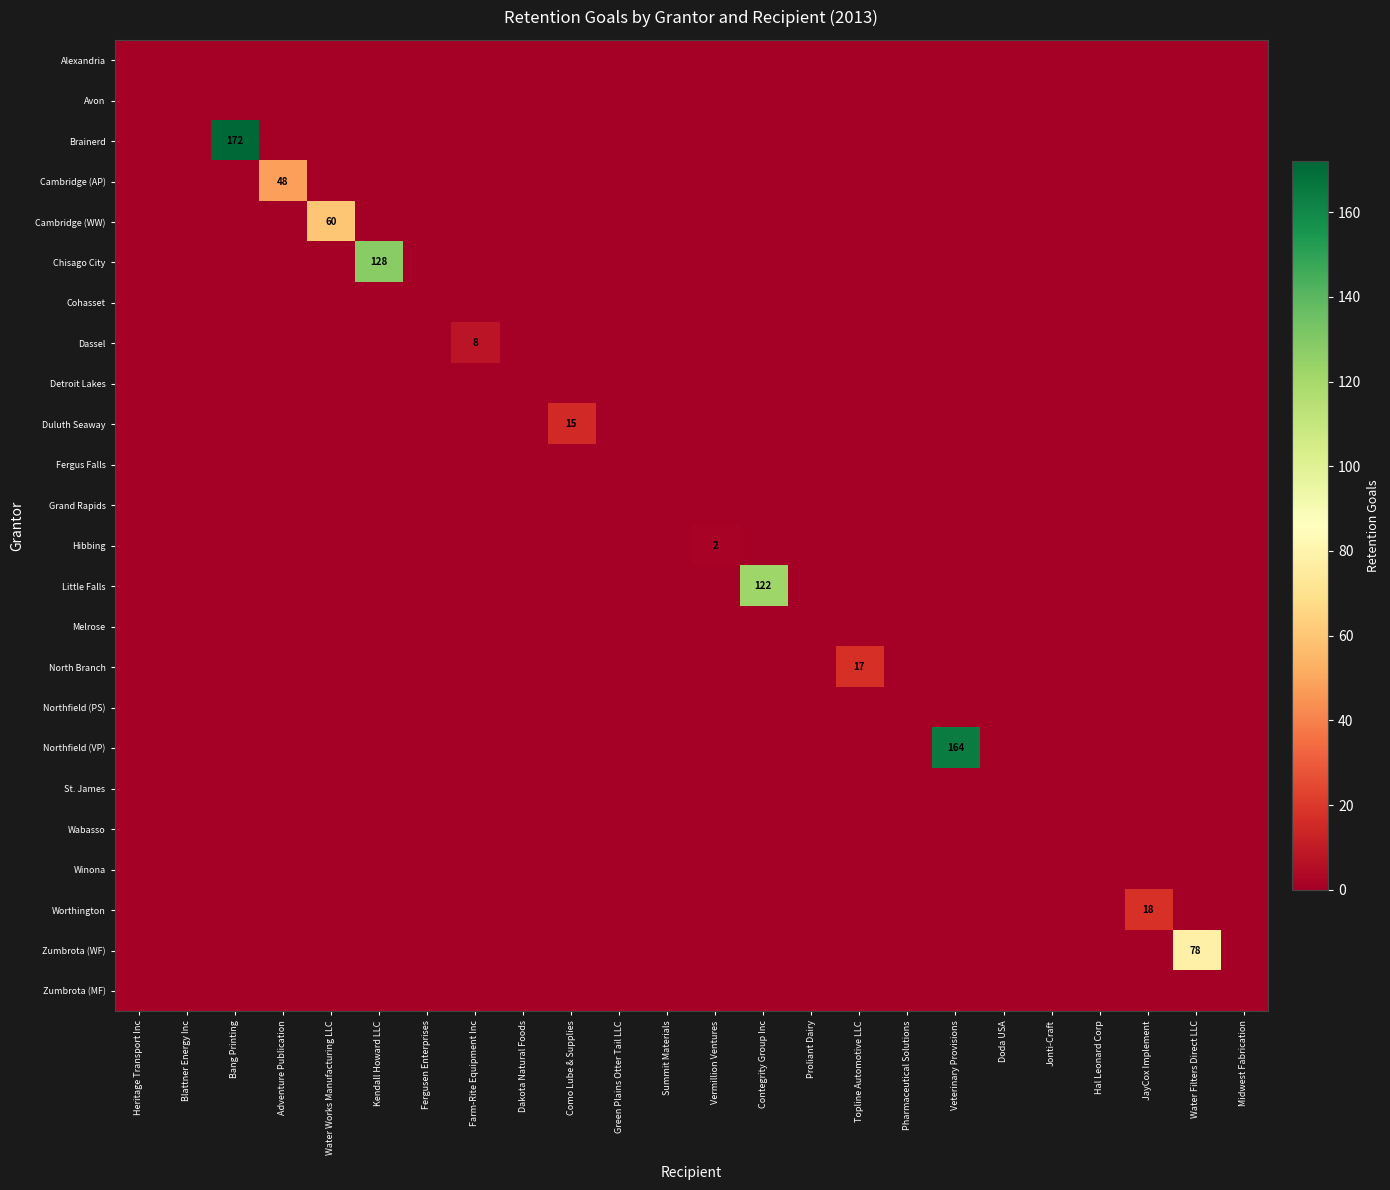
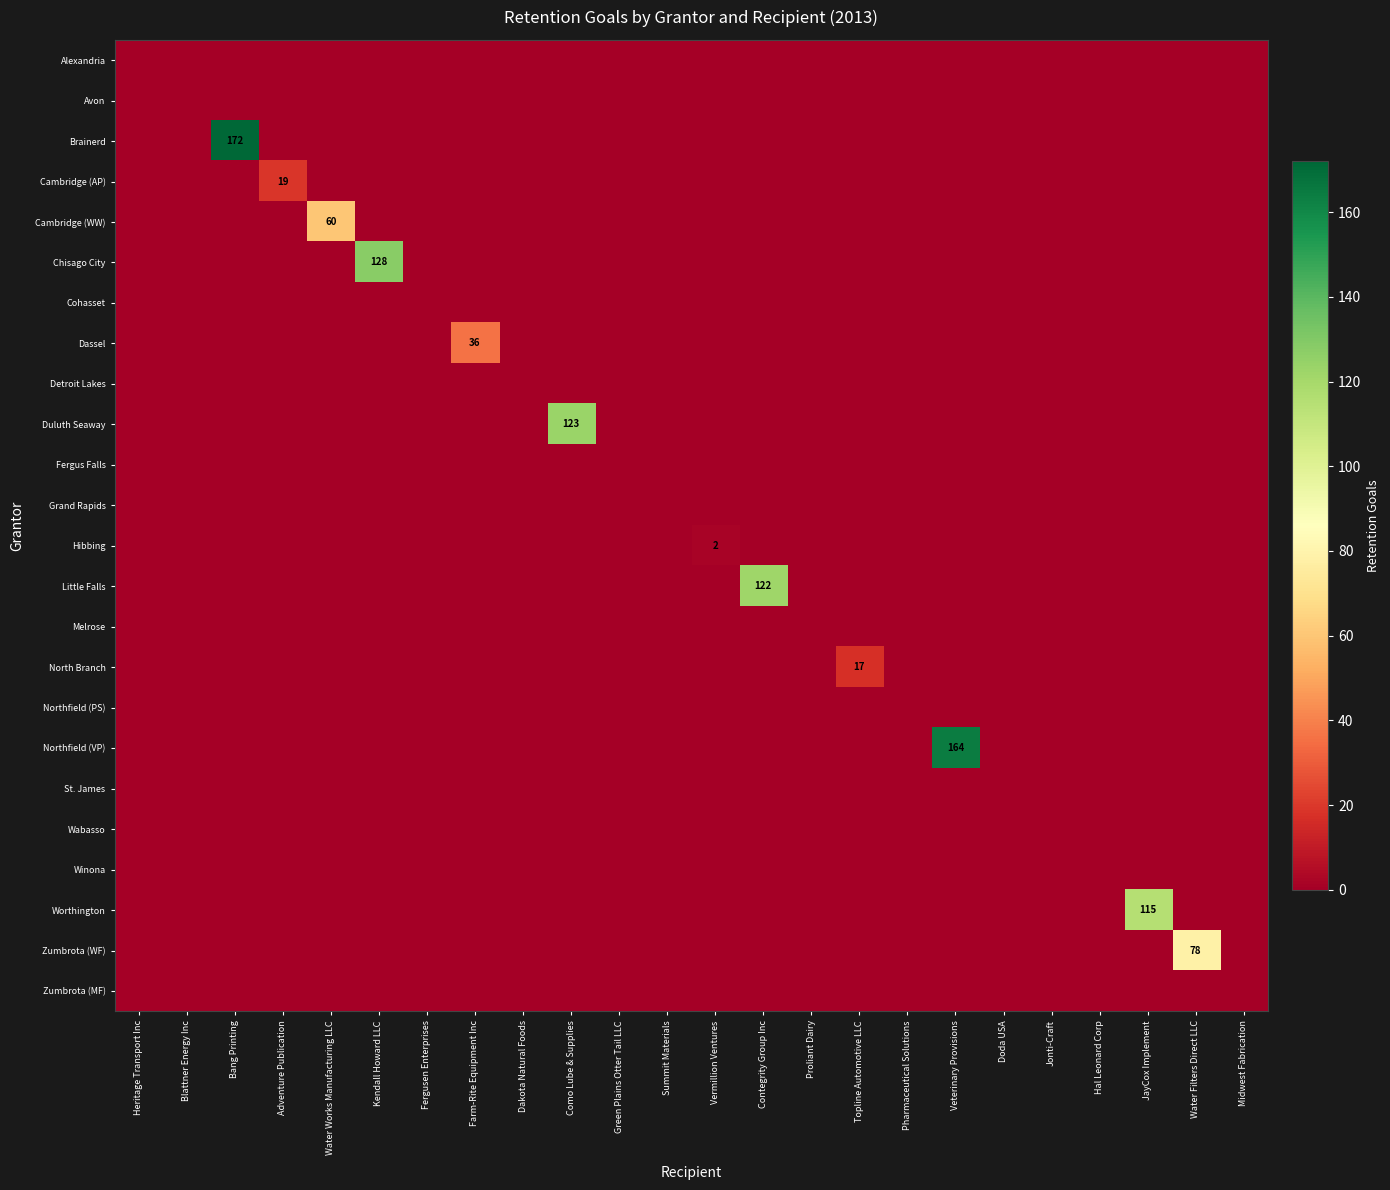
  {
    "Brainerd": {
      "Bang Printing": 172
    },
    "Cambridge (AP)": {
-     "Adventure Publication": 48
+     "Adventure Publication": 19
    },
    "Cambridge (WW)": {
      "Water Works Manufacturing LLC": 60
    },
    "Chisago City": {
      "Kendall Howard LLC": 128
    },
    "Dassel": {
-     "Farm-Rite Equipment Inc": 8
+     "Farm-Rite Equipment Inc": 36
    },
    "Duluth Seaway": {
-     "Como Lube & Supplies": 15
+     "Como Lube & Supplies": 123
    },
    "Hibbing": {
      "Vermillion Ventures": 2
    },
    "Little Falls": {
      "Contegrity Group Inc": 122
    },
    "North Branch": {
      "Topline Automotive LLC": 17
    },
    "Northfield (VP)": {
      "Veterinary Provisions": 164
    },
    "Worthington": {
-     "JayCox Implement": 18
+     "JayCox Implement": 115
    },
    "Zumbrota (WF)": {
      "Water Filters Direct LLC": 78
    }
  }
